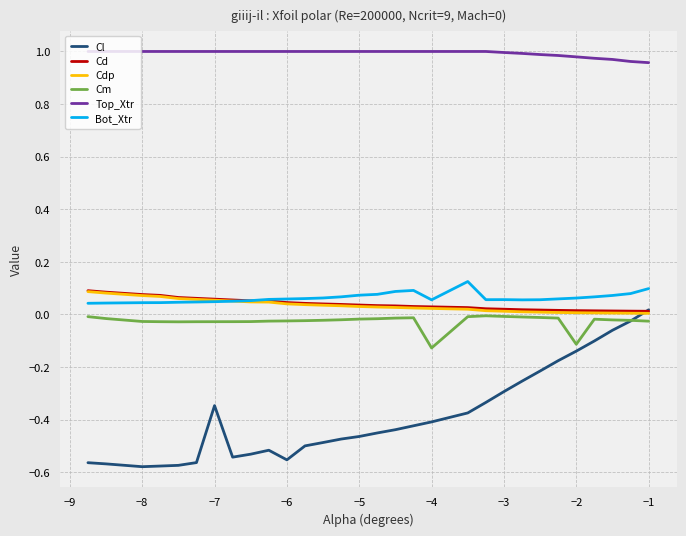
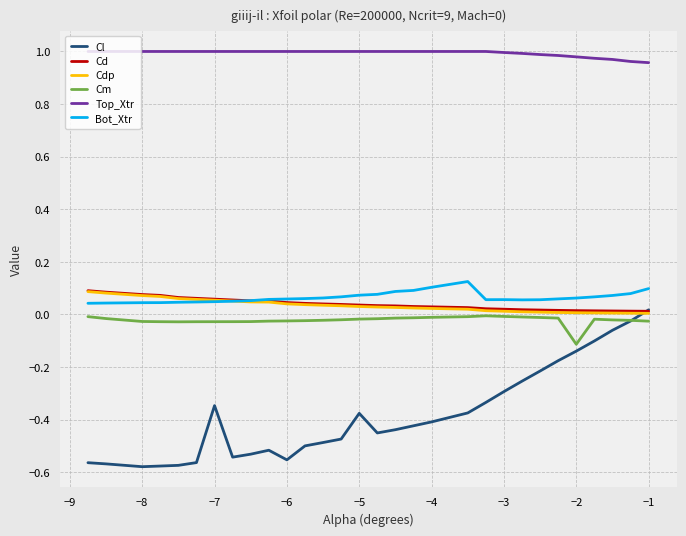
  {
    "Cl": {
      "−8": -0.58,
      "−7": -0.35,
      "−6": -0.55,
-     "−5": -0.46,
+     "−5": -0.38,
      "−4": -0.41,
      "−3": -0.29,
      "−2": -0.14
    },
    "Cm": {
      "−8": -0.03,
      "−7": -0.03,
      "−6": -0.02,
      "−5": -0.02,
-     "−4": -0.13,
+     "−4": -0.01,
      "−3": -0.01,
      "−2": -0.11,
      "−1": -0.03
    },
    "Top_Xtr": {
      "−8": 1.00,
      "−7": 1.00,
      "−6": 1.00,
      "−5": 1.00,
      "−4": 1.00,
      "−3": 1.00,
      "−2": 0.98,
      "−1": 0.96
    },
    "Bot_Xtr": {
      "−8": 0.04,
      "−6": 0.06,
      "−5": 0.07,
-     "−4": 0.06,
+     "−4": 0.10,
      "−3": 0.06,
      "−2": 0.06,
      "−1": 0.10
    }
  }
